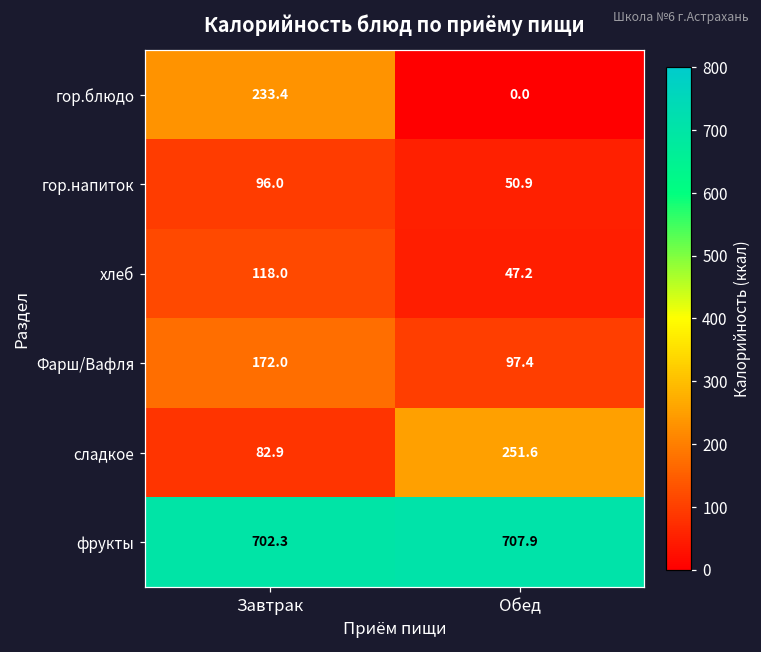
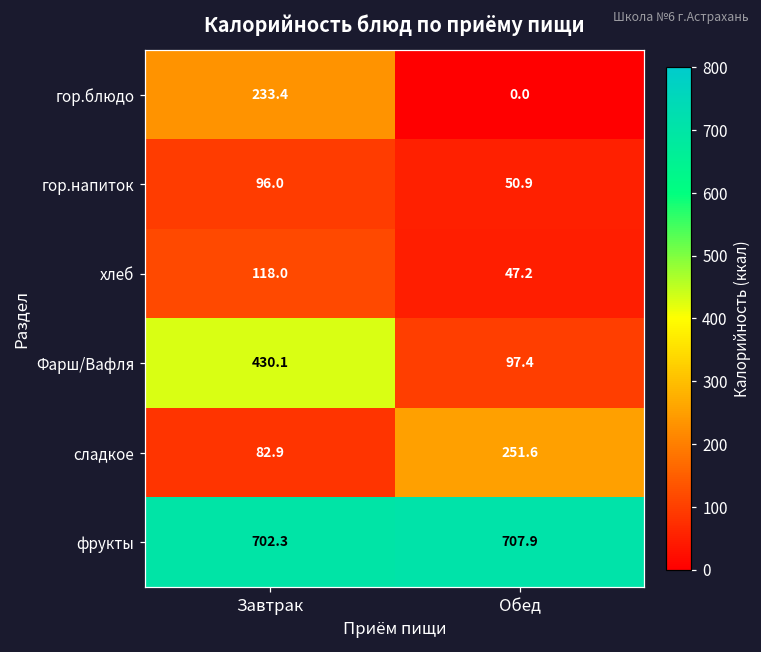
  {
    "гор.блюдо": {
      "Завтрак": 233.4,
      "Обед": 0.0
    },
    "гор.напиток": {
      "Завтрак": 96.0,
      "Обед": 50.9
    },
    "хлеб": {
      "Завтрак": 118.0,
      "Обед": 47.2
    },
    "Фарш/Вафля": {
-     "Завтрак": 172.0,
+     "Завтрак": 430.1,
      "Обед": 97.4
    },
    "сладкое": {
      "Завтрак": 82.9,
      "Обед": 251.6
    },
    "фрукты": {
      "Завтрак": 702.3,
      "Обед": 707.9
    }
  }
